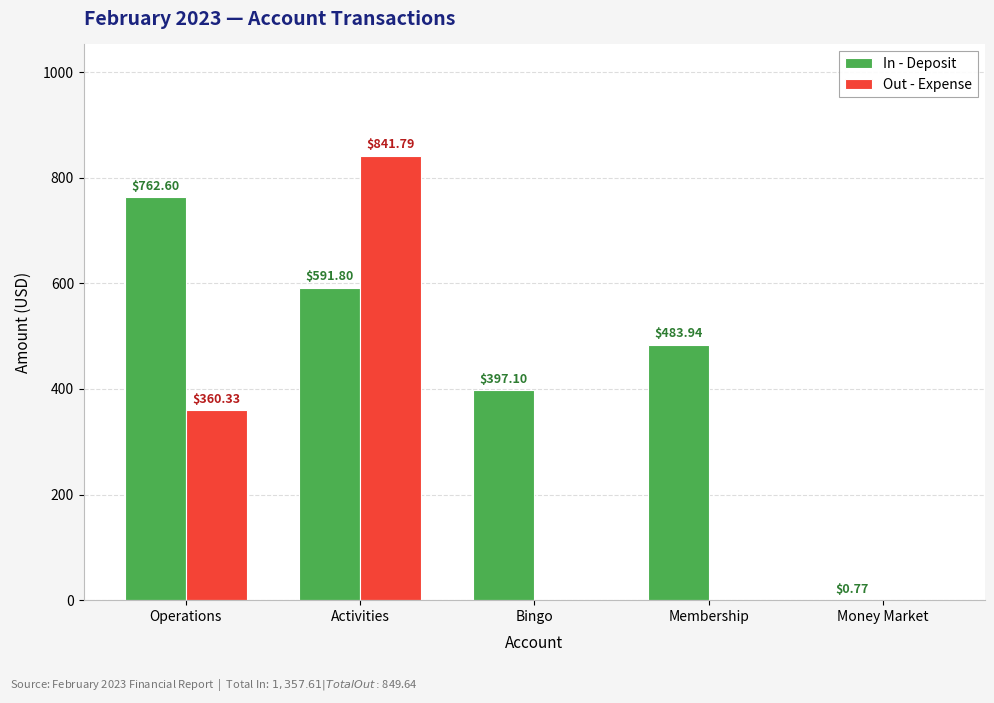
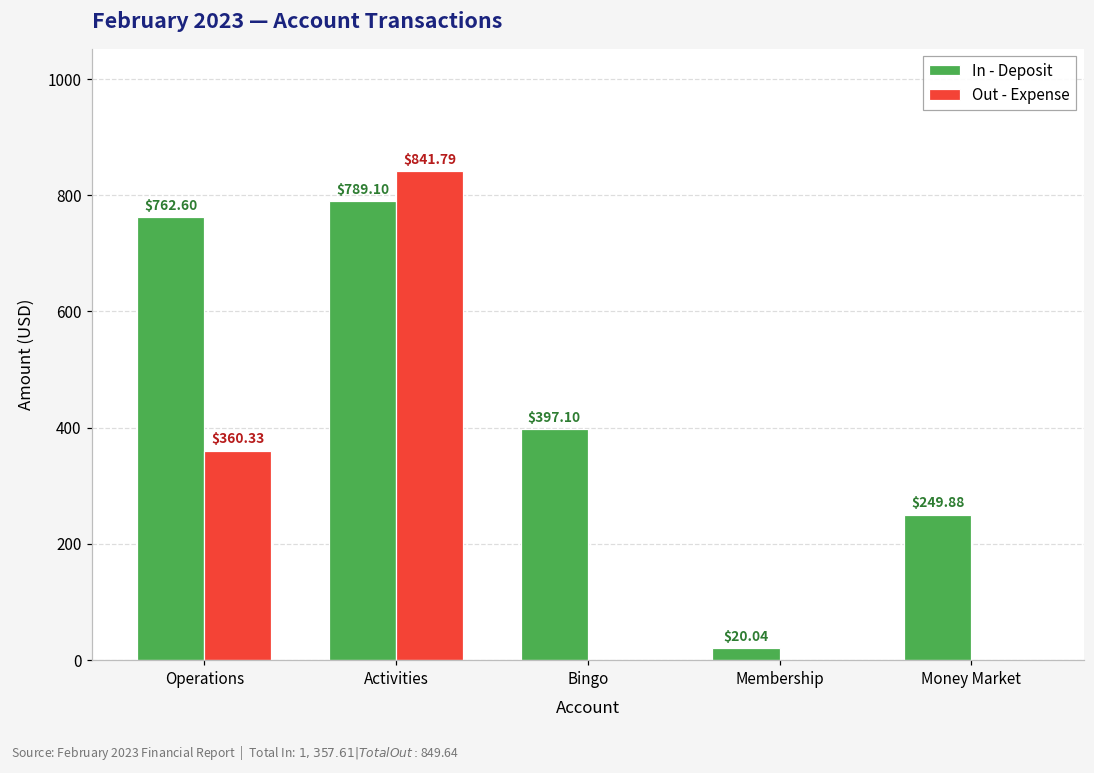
  {
    "In - Deposit": {
      "Operations": "$762.60",
-     "Activities": "$591.80",
+     "Activities": "$789.10",
      "Bingo": "$397.10",
-     "Membership": "$483.94",
-     "Money Market": "$0.77"
+     "Membership": "$20.04",
+     "Money Market": "$249.88"
    },
    "Out - Expense": {
      "Operations": "$360.33",
      "Activities": "$841.79"
    }
  }
